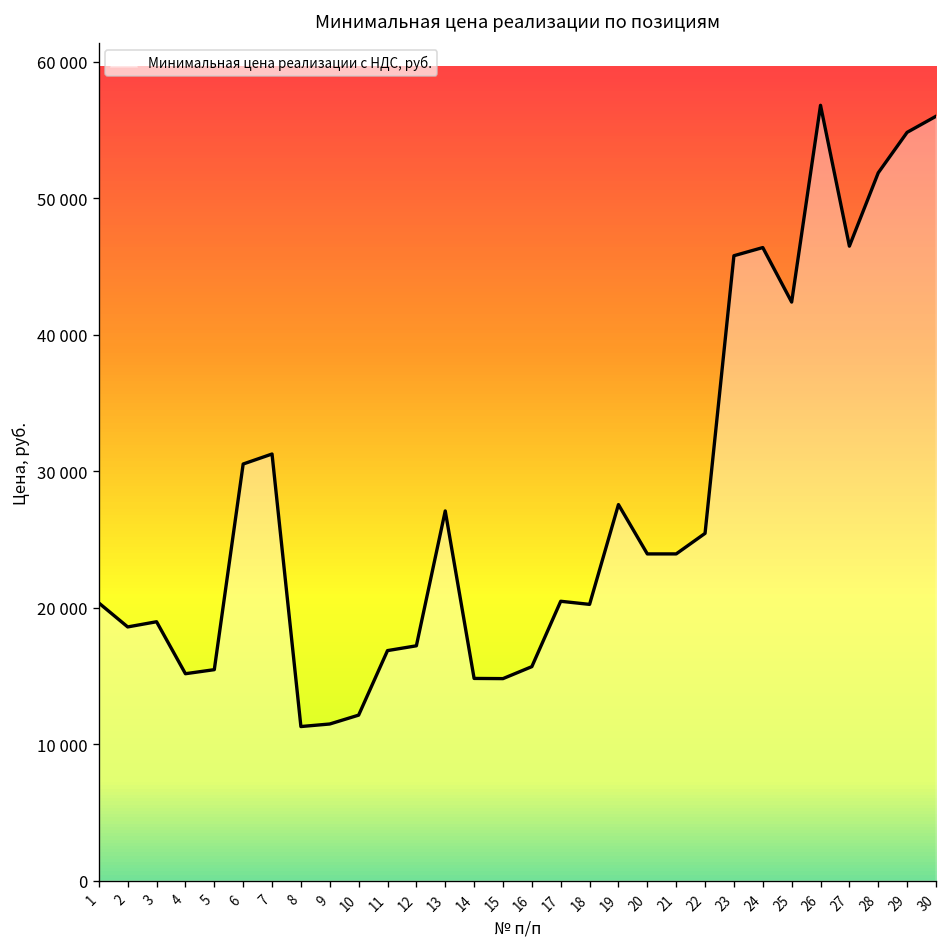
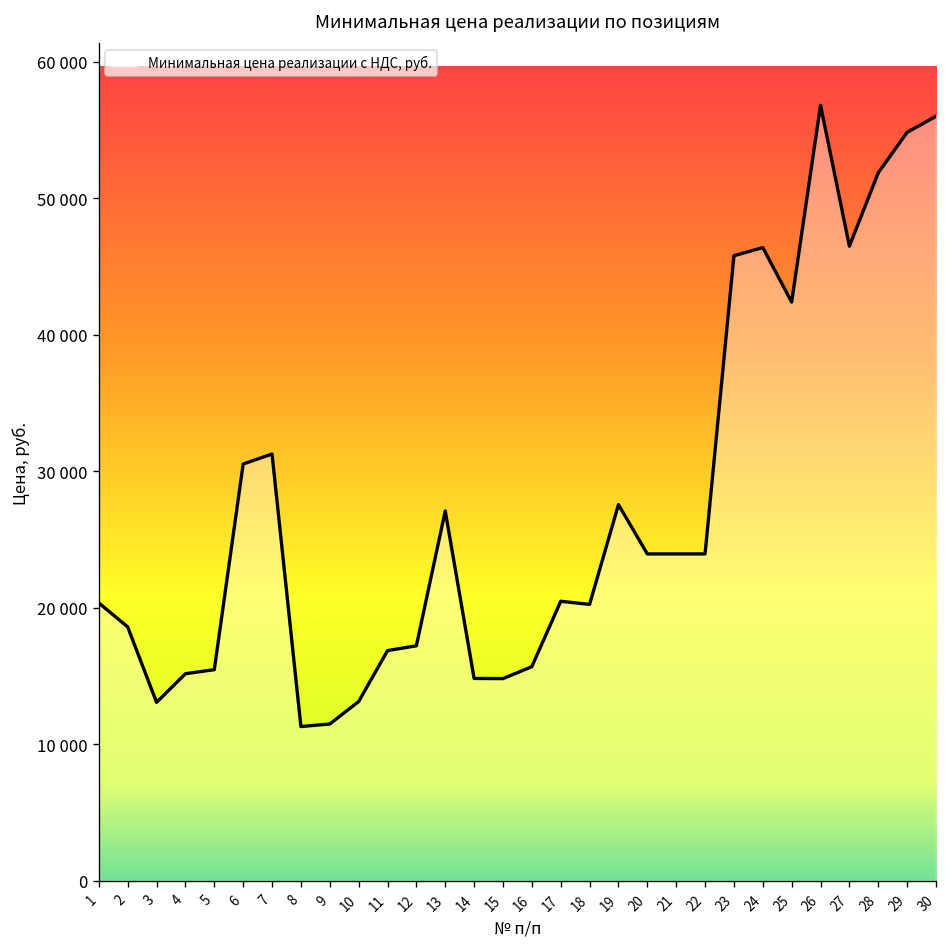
  {
    "1": 20400,
    "2": 18600,
-   "3": 19000,
+   "3": 13100,
    "4": 15200,
    "5": 15500,
    "6": 30500,
    "7": 31300,
    "8": 11300,
    "9": 11500,
-   "10": 12100,
+   "10": 13100,
    "11": 16900,
    "12": 17200,
    "13": 27100,
    "14": 14800,
    "15": 14800,
    "16": 15700,
    "17": 20500,
    "18": 20200,
    "19": 27600,
    "20": 23900,
    "21": 23900,
-   "22": 25500,
+   "22": 23900,
    "23": 45800,
    "24": 46400,
    "25": 42400,
    "26": 56800,
    "27": 46500,
    "28": 51900,
    "29": 54800,
    "30": 56000
  }
